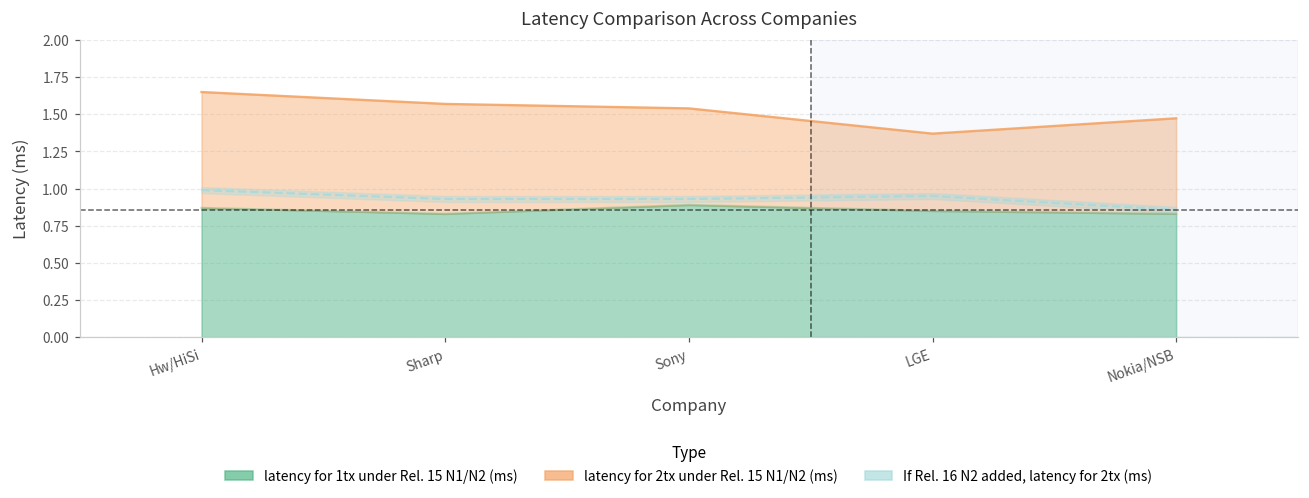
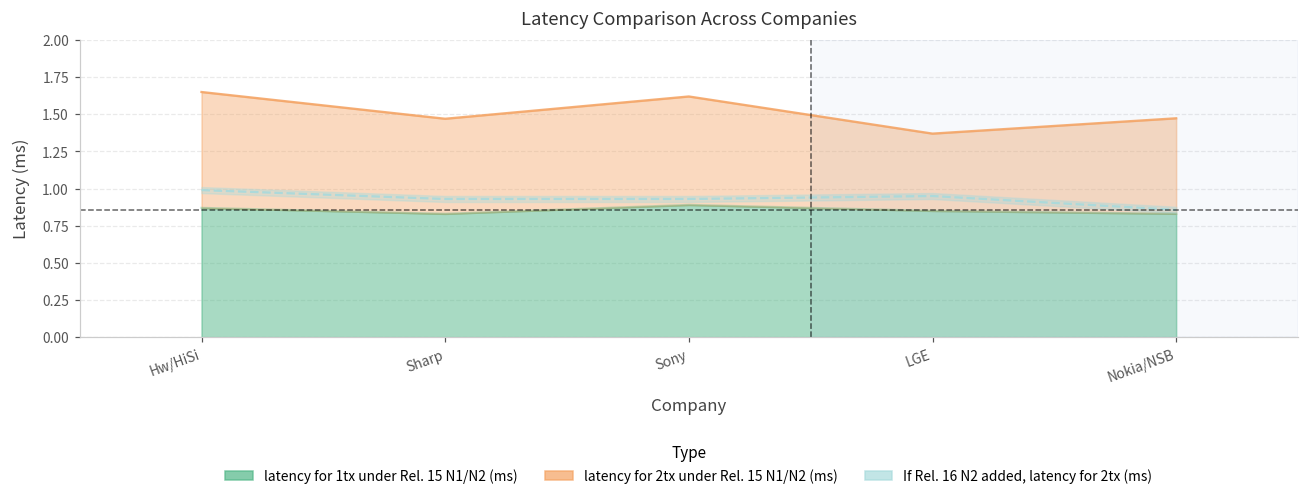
  {
    "latency for 2tx under Rel. 15 N1/N2 (ms)": {
      "Hw/HiSi": 1.65,
-     "Sharp": 1.57,
-     "Sony": 1.54,
+     "Sharp": 1.47,
+     "Sony": 1.62,
      "LGE": 1.37,
      "Nokia/NSB": 1.47
    }
  }
